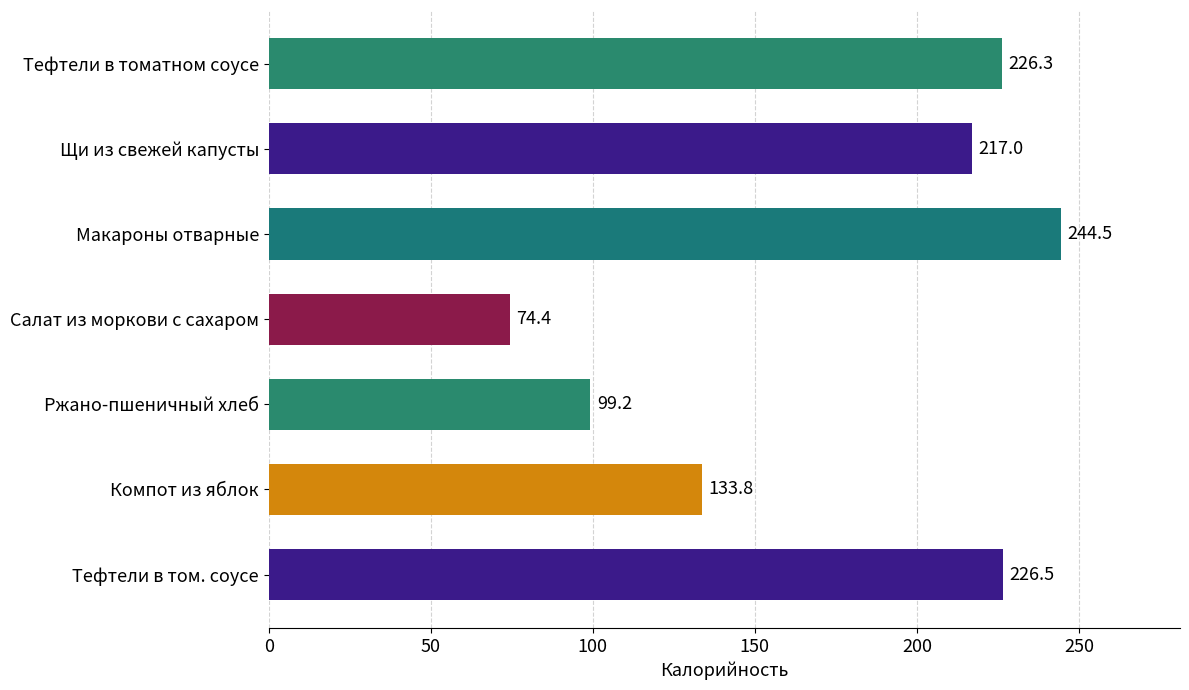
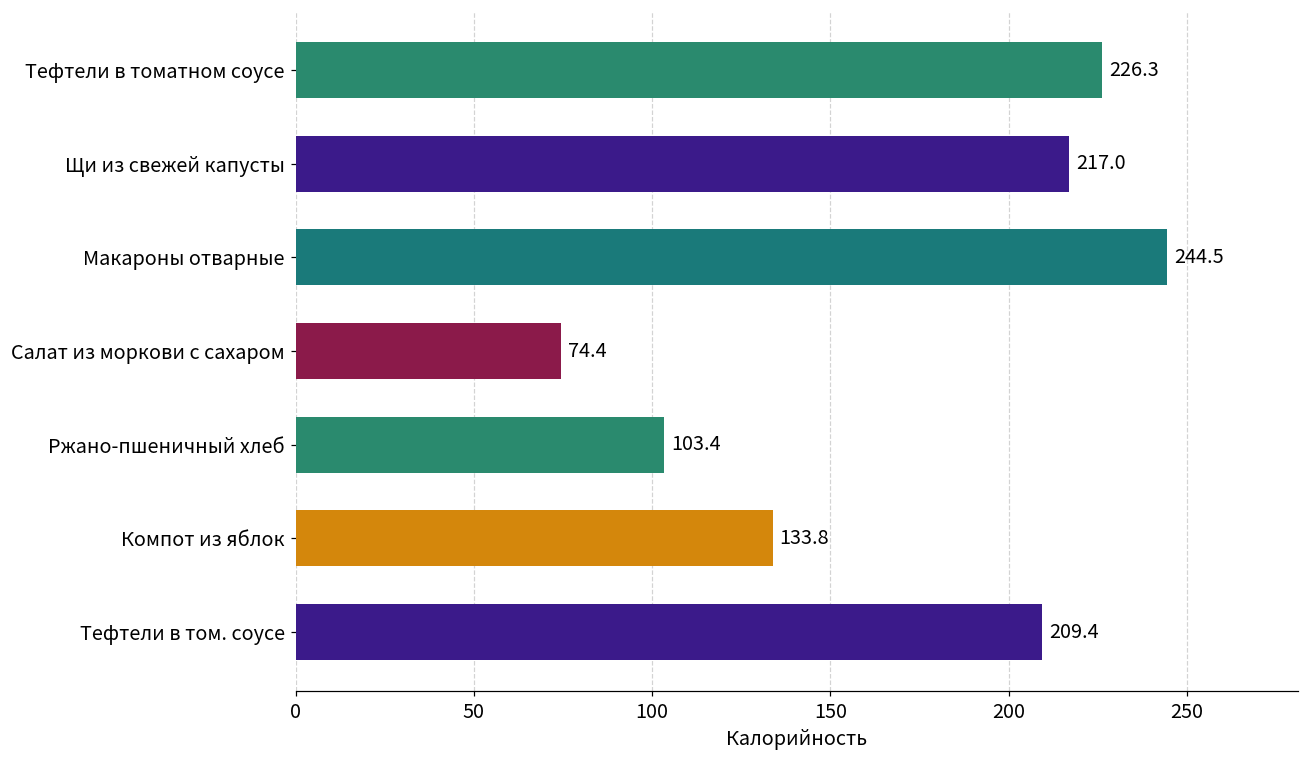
  {
    "Тефтели в томатном соусе": 226.3,
    "Щи из свежей капусты": 217.0,
    "Макароны отварные": 244.5,
    "Салат из моркови с сахаром": 74.4,
-   "Ржано-пшеничный хлеб": 99.2,
+   "Ржано-пшеничный хлеб": 103.4,
    "Компот из яблок": 133.8,
-   "Тефтели в том. соусе": 226.5
+   "Тефтели в том. соусе": 209.4
  }
